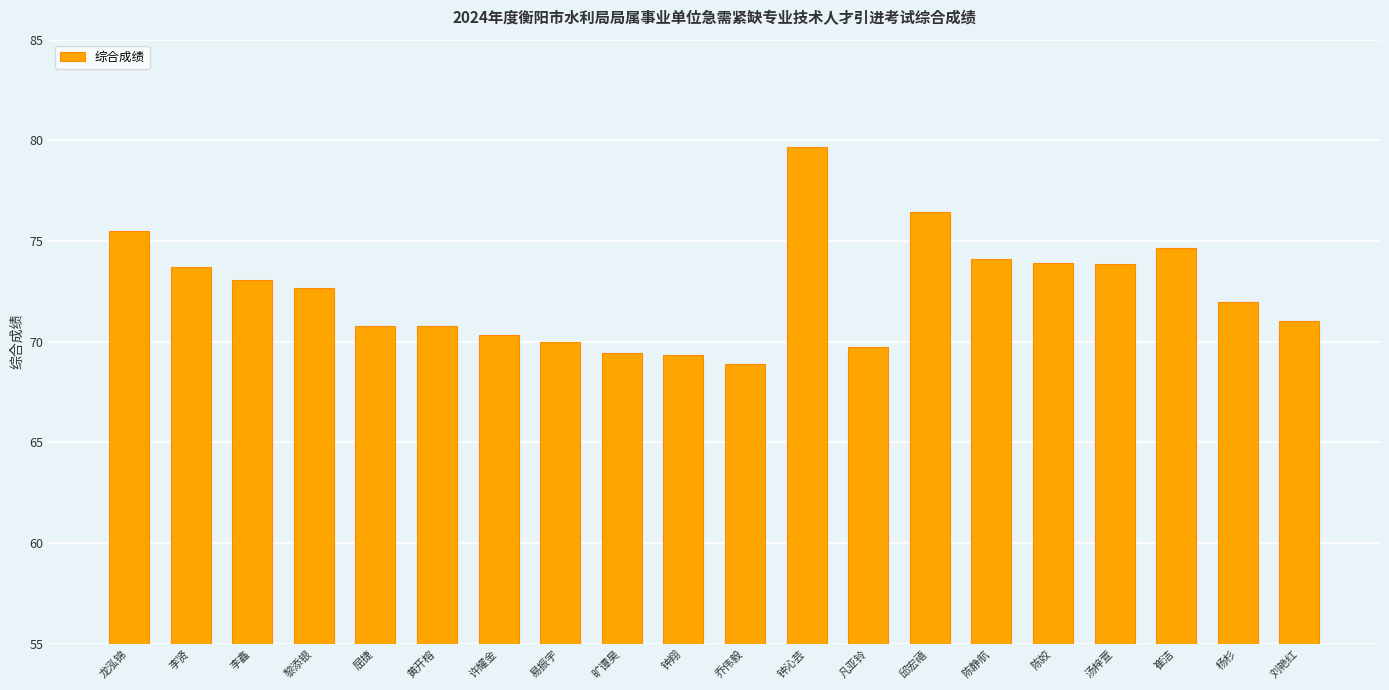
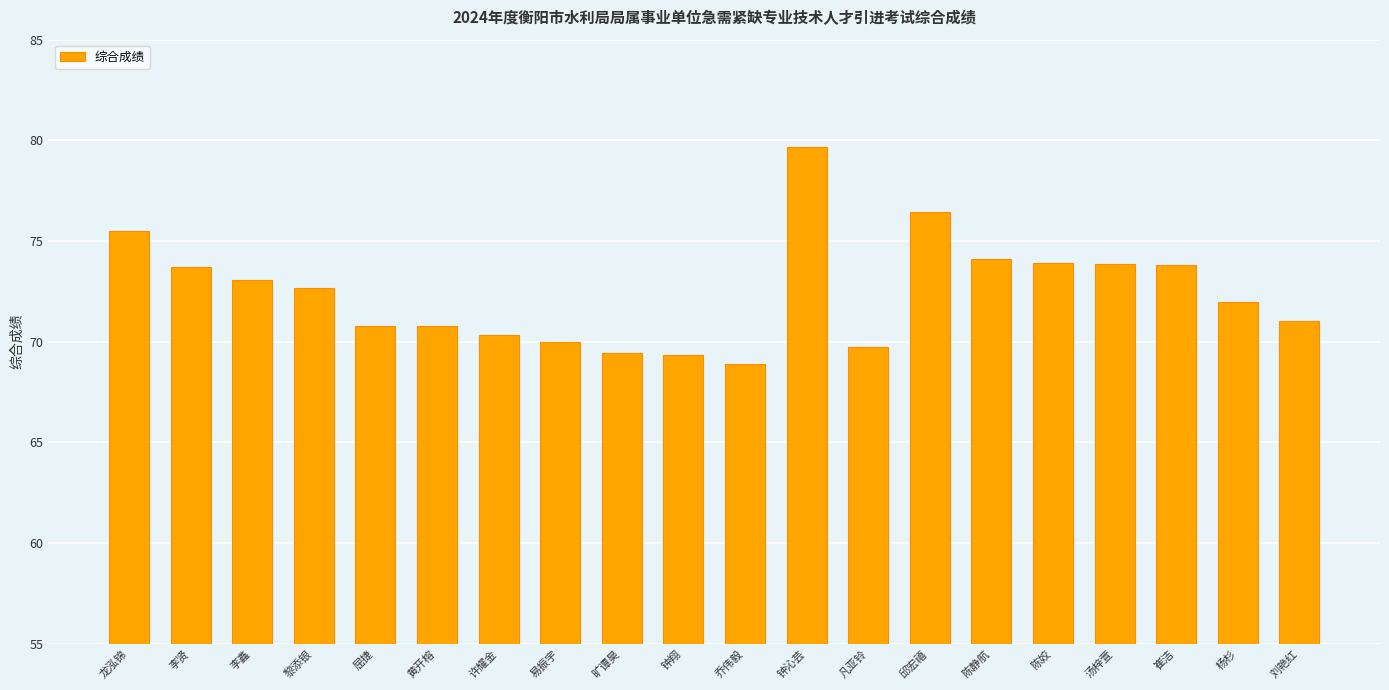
  {
    "龙泓锦": 75.5,
    "李贤": 73.7,
    "李鑫": 73.1,
    "黎添银": 72.7,
    "屈捷": 70.8,
    "黄开榕": 70.8,
    "许耀金": 70.3,
    "易振宇": 70.0,
    "旷谭昊": 69.5,
    "钟翔": 69.3,
    "乔伟毅": 68.9,
    "钟沁芸": 79.7,
    "凡亚铃": 69.8,
    "邱宏禧": 76.5,
    "陈静航": 74.1,
    "陈姣": 73.9,
    "汤梓萱": 73.8,
-   "崔洁": 74.7,
+   "崔洁": 73.8,
    "杨杉": 71.9,
    "刘艳红": 71.0
  }
